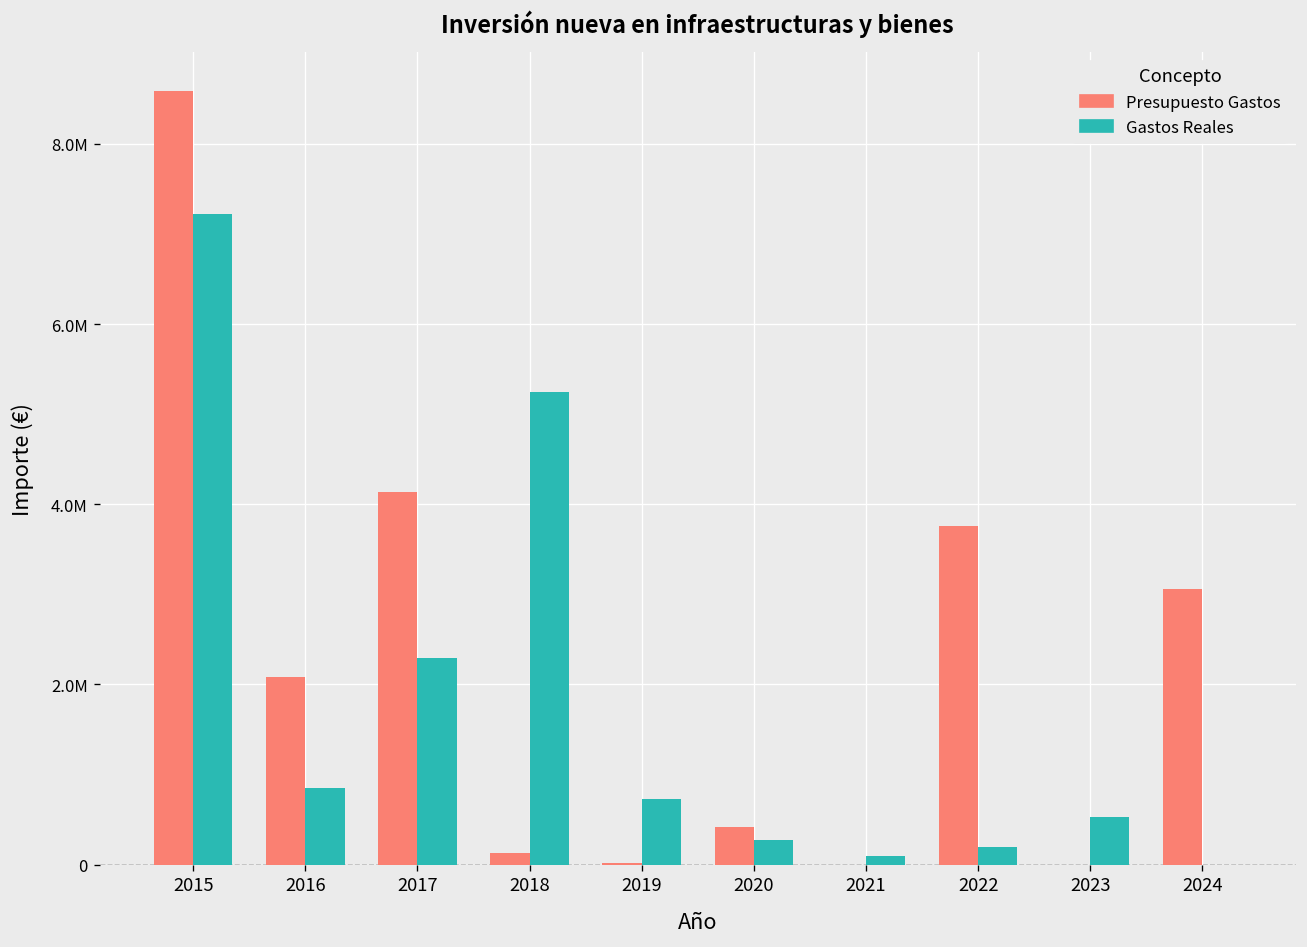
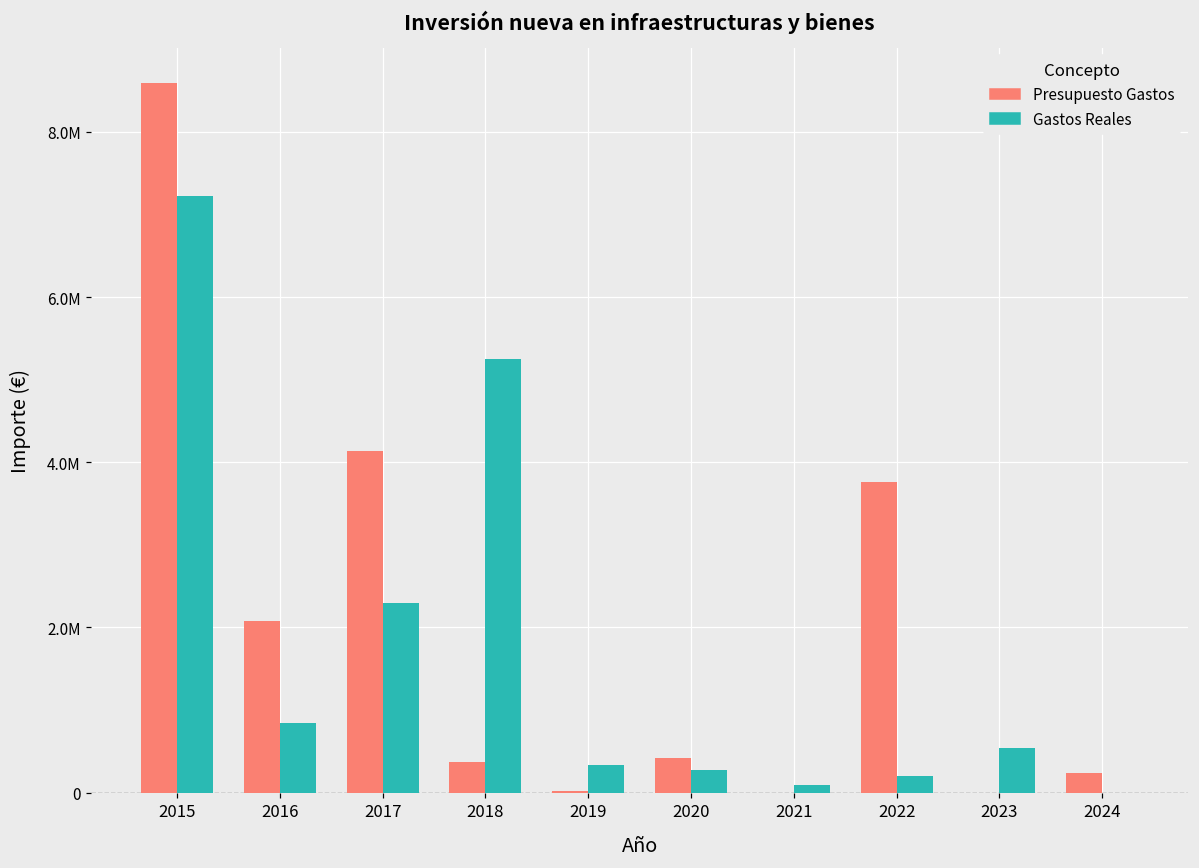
  {
    "Presupuesto Gastos": {
      "2015": 8600000,
      "2016": 2100000,
      "2017": 4100000,
-     "2018": 100000,
+     "2018": 400000,
      "2020": 400000,
      "2021": 0,
      "2022": 3800000,
      "2023": 0,
-     "2024": 3100000
+     "2024": 200000
    },
    "Gastos Reales": {
      "2015": 7200000,
      "2016": 800000,
      "2017": 2300000,
      "2018": 5200000,
-     "2019": 700000,
+     "2019": 300000,
      "2020": 300000,
      "2021": 100000,
      "2022": 200000,
      "2023": 500000,
      "2024": 0
    }
  }
